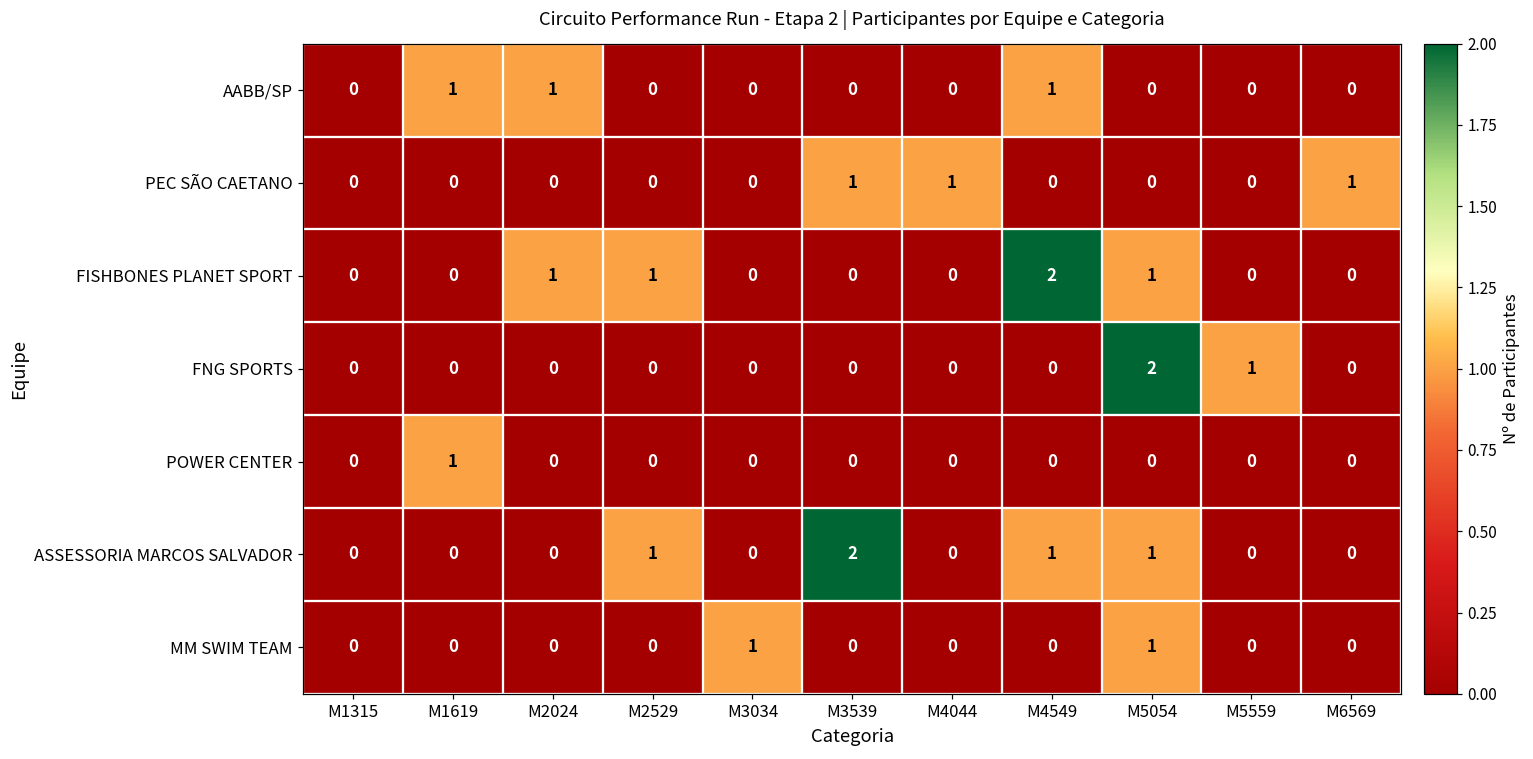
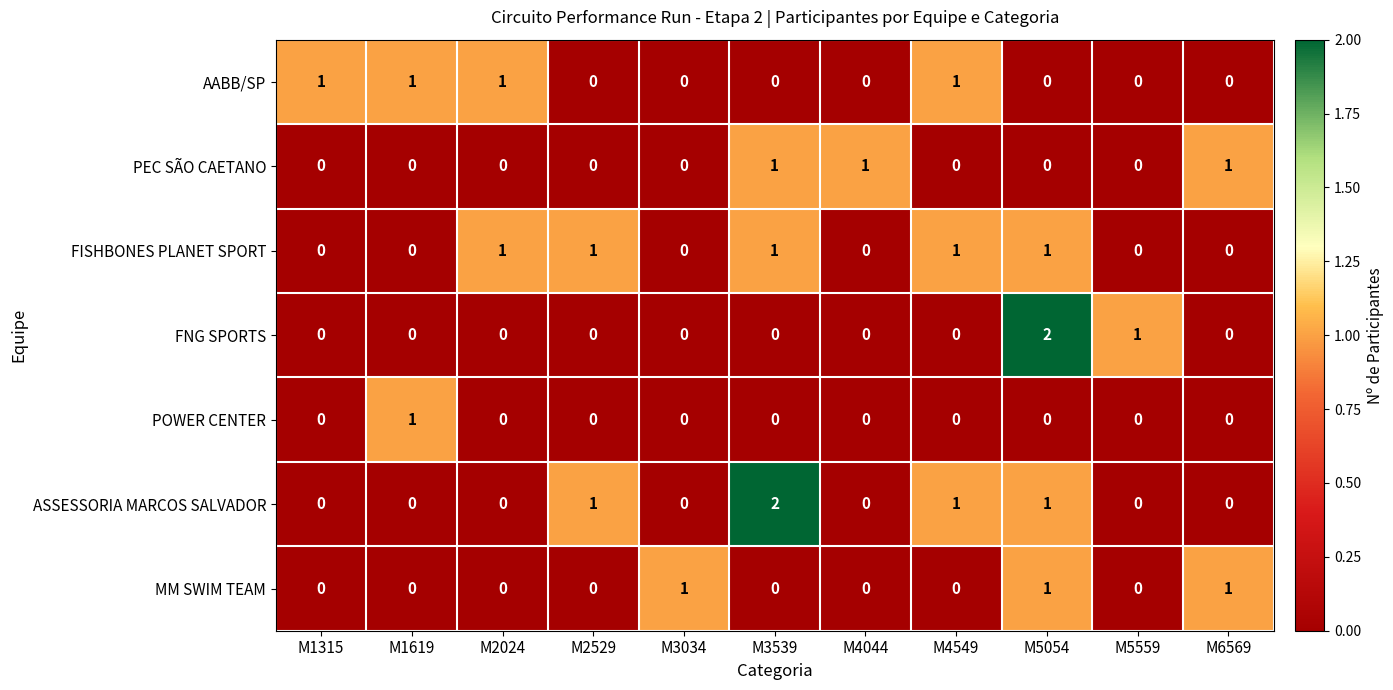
  {
    "AABB/SP": {
-     "M1315": 0,
+     "M1315": 1,
      "M1619": 1,
      "M2024": 1,
      "M2529": 0,
      "M3034": 0,
      "M3539": 0,
      "M4044": 0,
      "M4549": 1,
      "M5054": 0,
      "M5559": 0,
      "M6569": 0
    },
    "PEC SÃO CAETANO": {
      "M1315": 0,
      "M1619": 0,
      "M2024": 0,
      "M2529": 0,
      "M3034": 0,
      "M3539": 1,
      "M4044": 1,
      "M4549": 0,
      "M5054": 0,
      "M5559": 0,
      "M6569": 1
    },
    "FISHBONES PLANET SPORT": {
      "M1315": 0,
      "M1619": 0,
      "M2024": 1,
      "M2529": 1,
      "M3034": 0,
-     "M3539": 0,
+     "M3539": 1,
      "M4044": 0,
-     "M4549": 2,
+     "M4549": 1,
      "M5054": 1,
      "M5559": 0,
      "M6569": 0
    },
    "FNG SPORTS": {
      "M1315": 0,
      "M1619": 0,
      "M2024": 0,
      "M2529": 0,
      "M3034": 0,
      "M3539": 0,
      "M4044": 0,
      "M4549": 0,
      "M5054": 2,
      "M5559": 1,
      "M6569": 0
    },
    "POWER CENTER": {
      "M1315": 0,
      "M1619": 1,
      "M2024": 0,
      "M2529": 0,
      "M3034": 0,
      "M3539": 0,
      "M4044": 0,
      "M4549": 0,
      "M5054": 0,
      "M5559": 0,
      "M6569": 0
    },
    "ASSESSORIA MARCOS SALVADOR": {
      "M1315": 0,
      "M1619": 0,
      "M2024": 0,
      "M2529": 1,
      "M3034": 0,
      "M3539": 2,
      "M4044": 0,
      "M4549": 1,
      "M5054": 1,
      "M5559": 0,
      "M6569": 0
    },
    "MM SWIM TEAM": {
      "M1315": 0,
      "M1619": 0,
      "M2024": 0,
      "M2529": 0,
      "M3034": 1,
      "M3539": 0,
      "M4044": 0,
      "M4549": 0,
      "M5054": 1,
      "M5559": 0,
-     "M6569": 0
+     "M6569": 1
    }
  }
